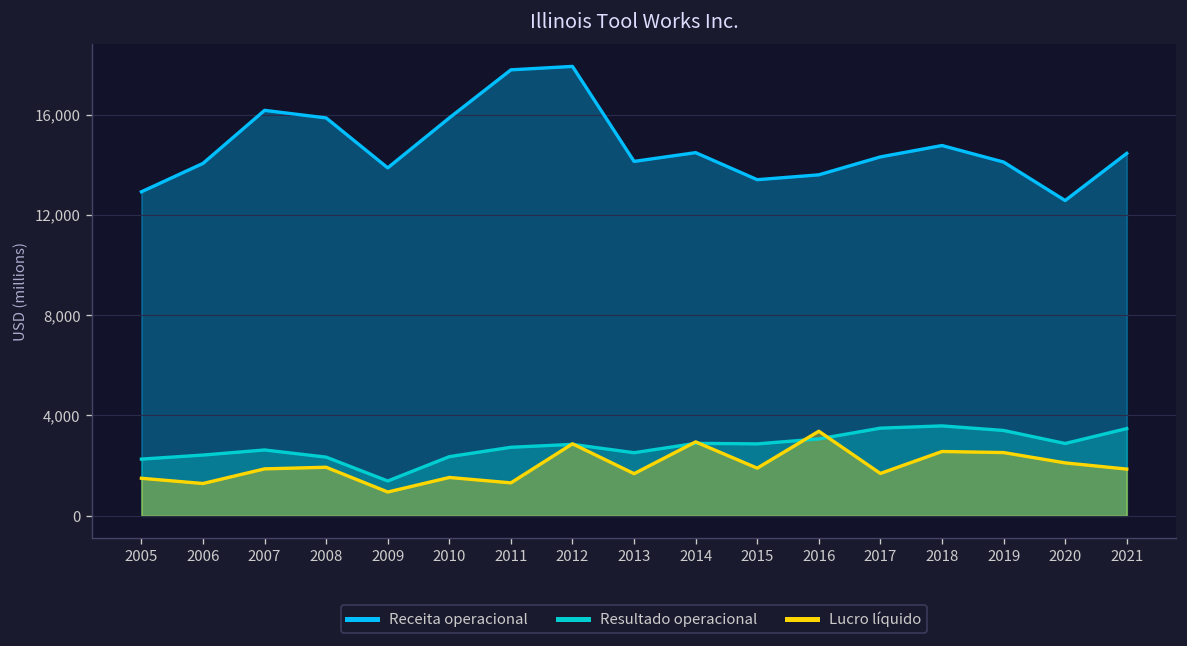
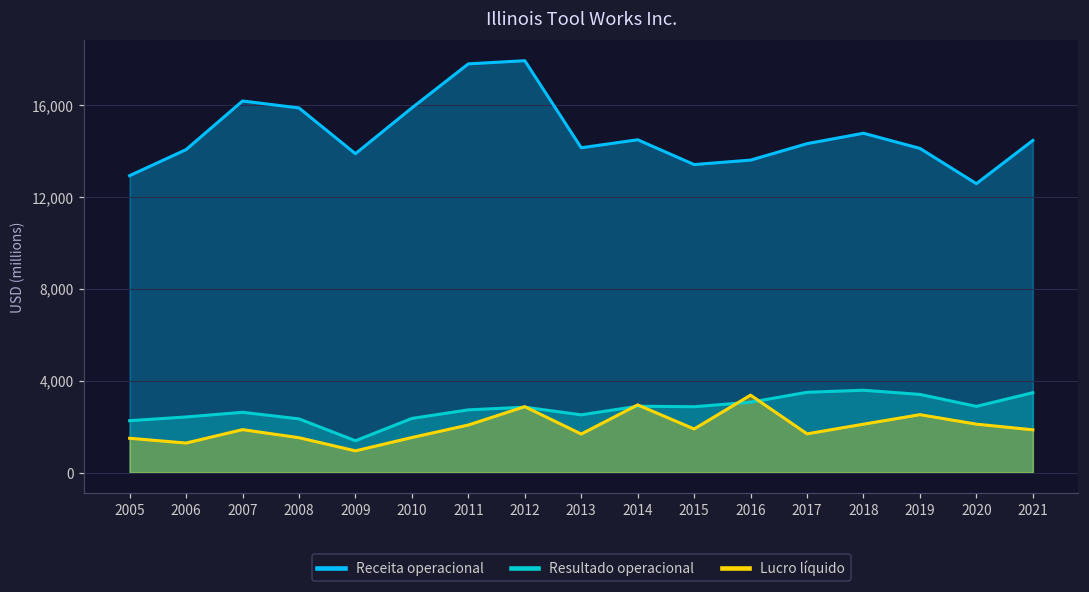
  {
    "Lucro líquido": {
      "2005": "1,500",
      "2006": "1,300",
      "2007": "1,900",
-     "2008": "1,900",
+     "2008": "1,500",
      "2009": "900",
      "2010": "1,500",
-     "2011": "1,300",
+     "2011": "2,100",
      "2013": "1,700",
      "2015": "1,900",
      "2016": "3,400",
      "2017": "1,700",
-     "2018": "2,600",
+     "2018": "2,100",
      "2019": "2,500",
      "2020": "2,100",
      "2021": "1,900"
    }
  }
